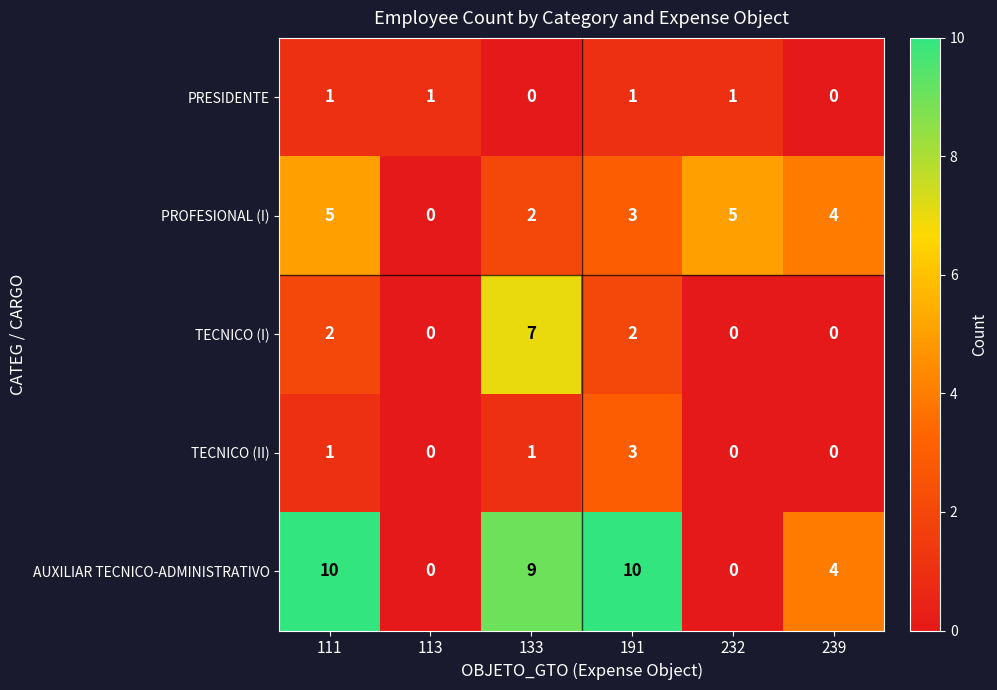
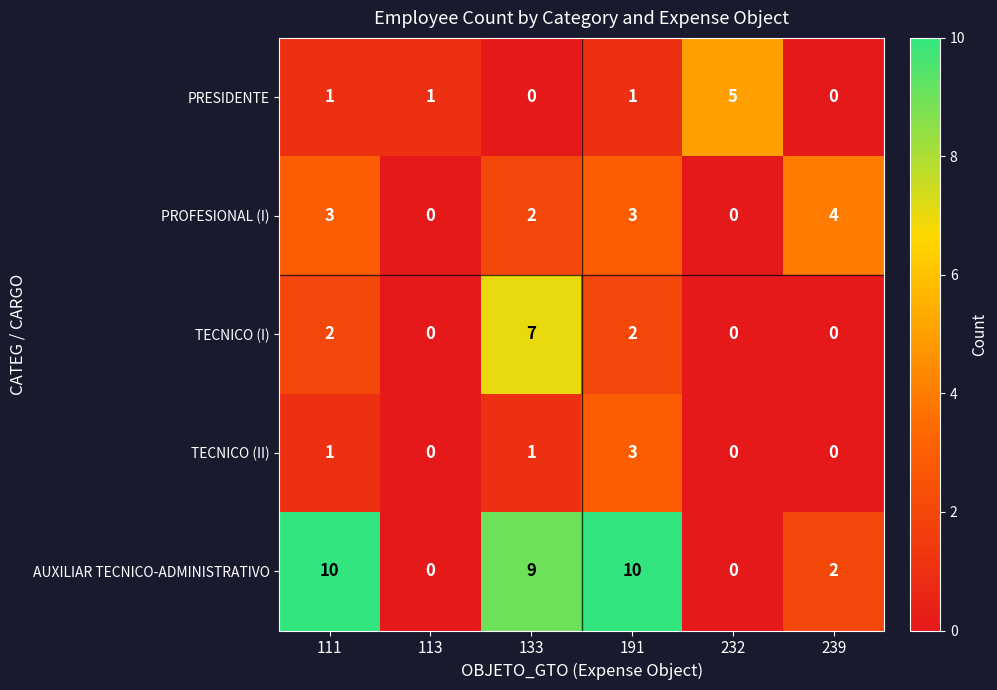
  {
    "PRESIDENTE": {
      "111": 1,
      "113": 1,
      "133": 0,
      "191": 1,
-     "232": 1,
+     "232": 5,
      "239": 0
    },
    "PROFESIONAL (I)": {
-     "111": 5,
+     "111": 3,
      "113": 0,
      "133": 2,
      "191": 3,
-     "232": 5,
+     "232": 0,
      "239": 4
    },
    "TECNICO (I)": {
      "111": 2,
      "113": 0,
      "133": 7,
      "191": 2,
      "232": 0,
      "239": 0
    },
    "TECNICO (II)": {
      "111": 1,
      "113": 0,
      "133": 1,
      "191": 3,
      "232": 0,
      "239": 0
    },
    "AUXILIAR TECNICO-ADMINISTRATIVO": {
      "111": 10,
      "113": 0,
      "133": 9,
      "191": 10,
      "232": 0,
-     "239": 4
+     "239": 2
    }
  }
